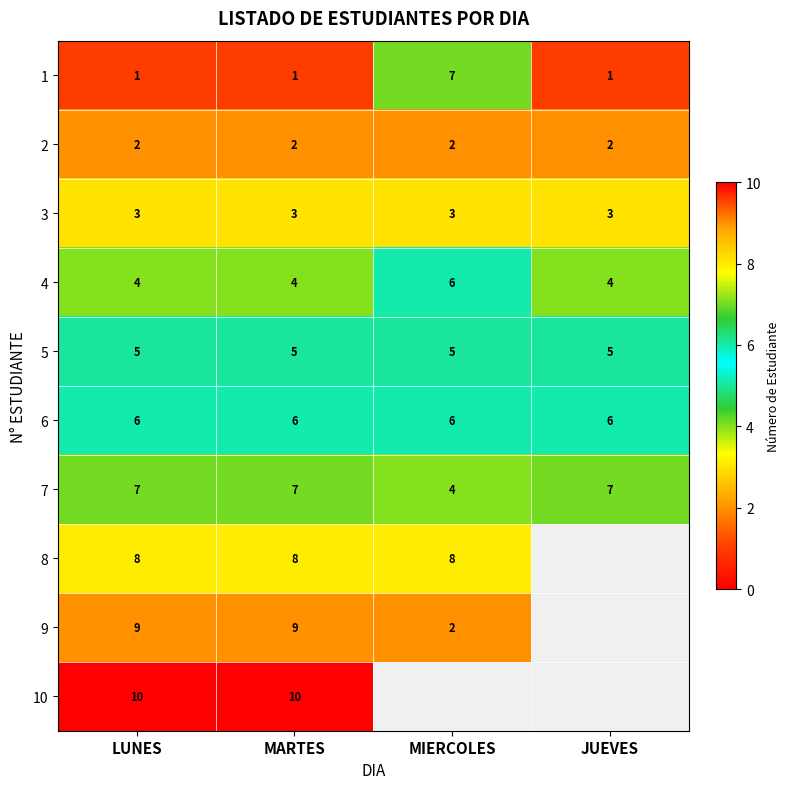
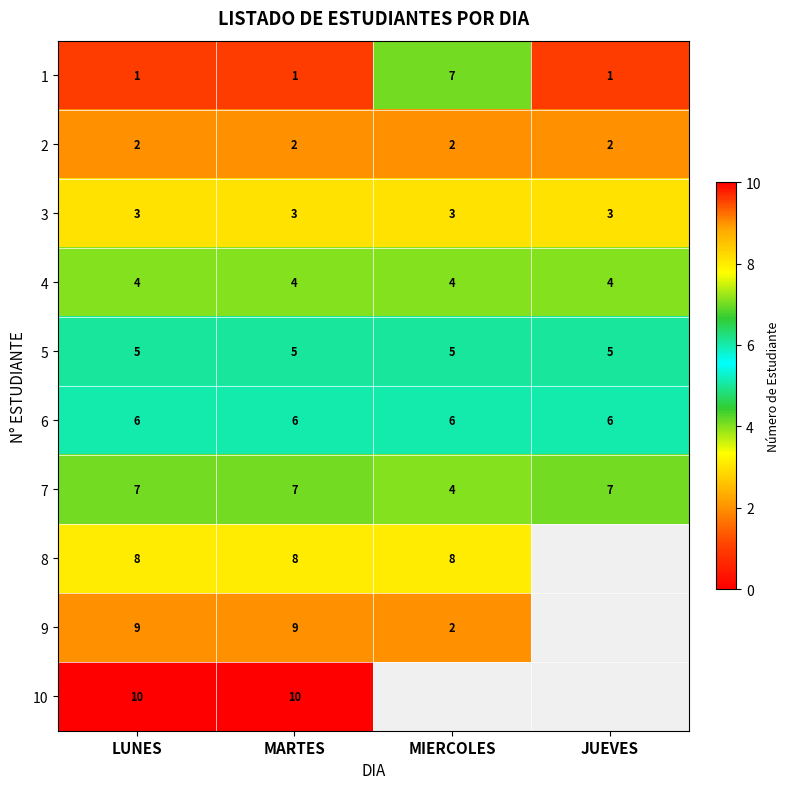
  {
    "1": {
      "LUNES": 1,
      "MARTES": 1,
      "MIERCOLES": 7,
      "JUEVES": 1
    },
    "2": {
      "LUNES": 2,
      "MARTES": 2,
      "MIERCOLES": 2,
      "JUEVES": 2
    },
    "3": {
      "LUNES": 3,
      "MARTES": 3,
      "MIERCOLES": 3,
      "JUEVES": 3
    },
    "4": {
      "LUNES": 4,
      "MARTES": 4,
-     "MIERCOLES": 6,
+     "MIERCOLES": 4,
      "JUEVES": 4
    },
    "5": {
      "LUNES": 5,
      "MARTES": 5,
      "MIERCOLES": 5,
      "JUEVES": 5
    },
    "6": {
      "LUNES": 6,
      "MARTES": 6,
      "MIERCOLES": 6,
      "JUEVES": 6
    },
    "7": {
      "LUNES": 7,
      "MARTES": 7,
      "MIERCOLES": 4,
      "JUEVES": 7
    },
    "8": {
      "LUNES": 8,
      "MARTES": 8,
      "MIERCOLES": 8
    },
    "9": {
      "LUNES": 9,
      "MARTES": 9,
      "MIERCOLES": 2
    },
    "10": {
      "LUNES": 10,
      "MARTES": 10
    }
  }
